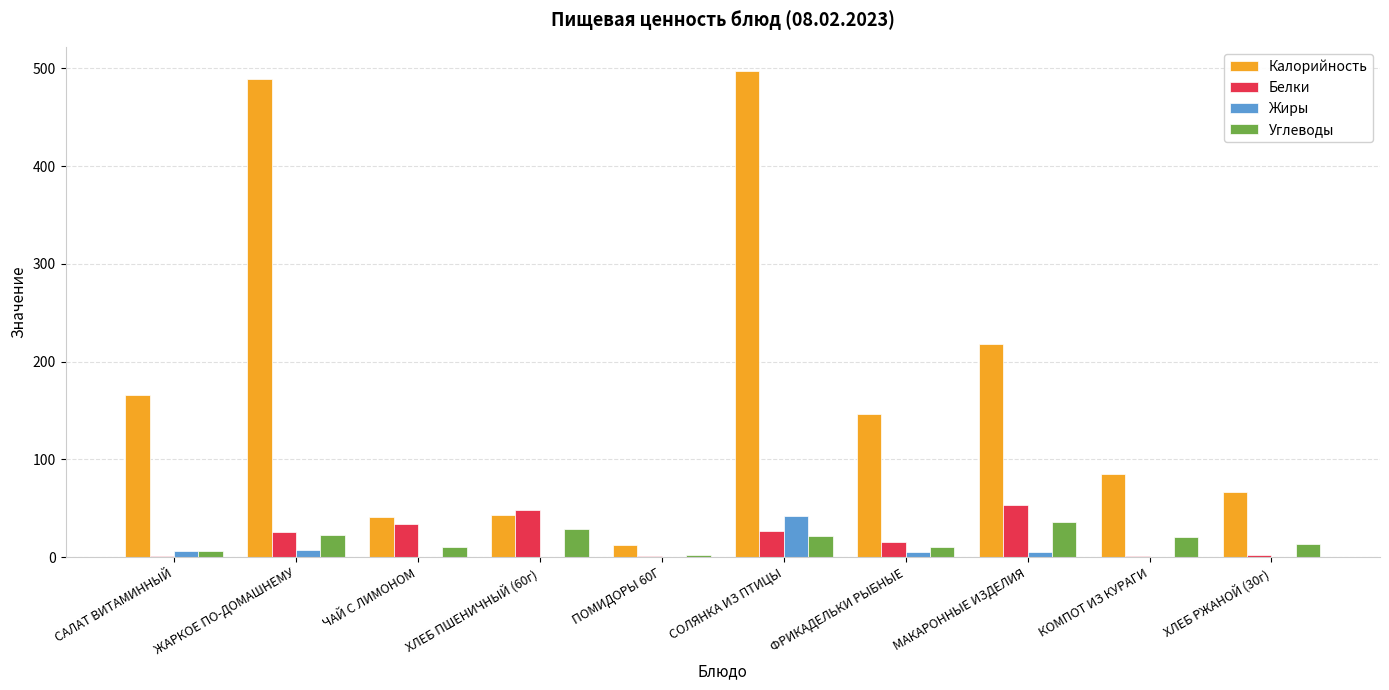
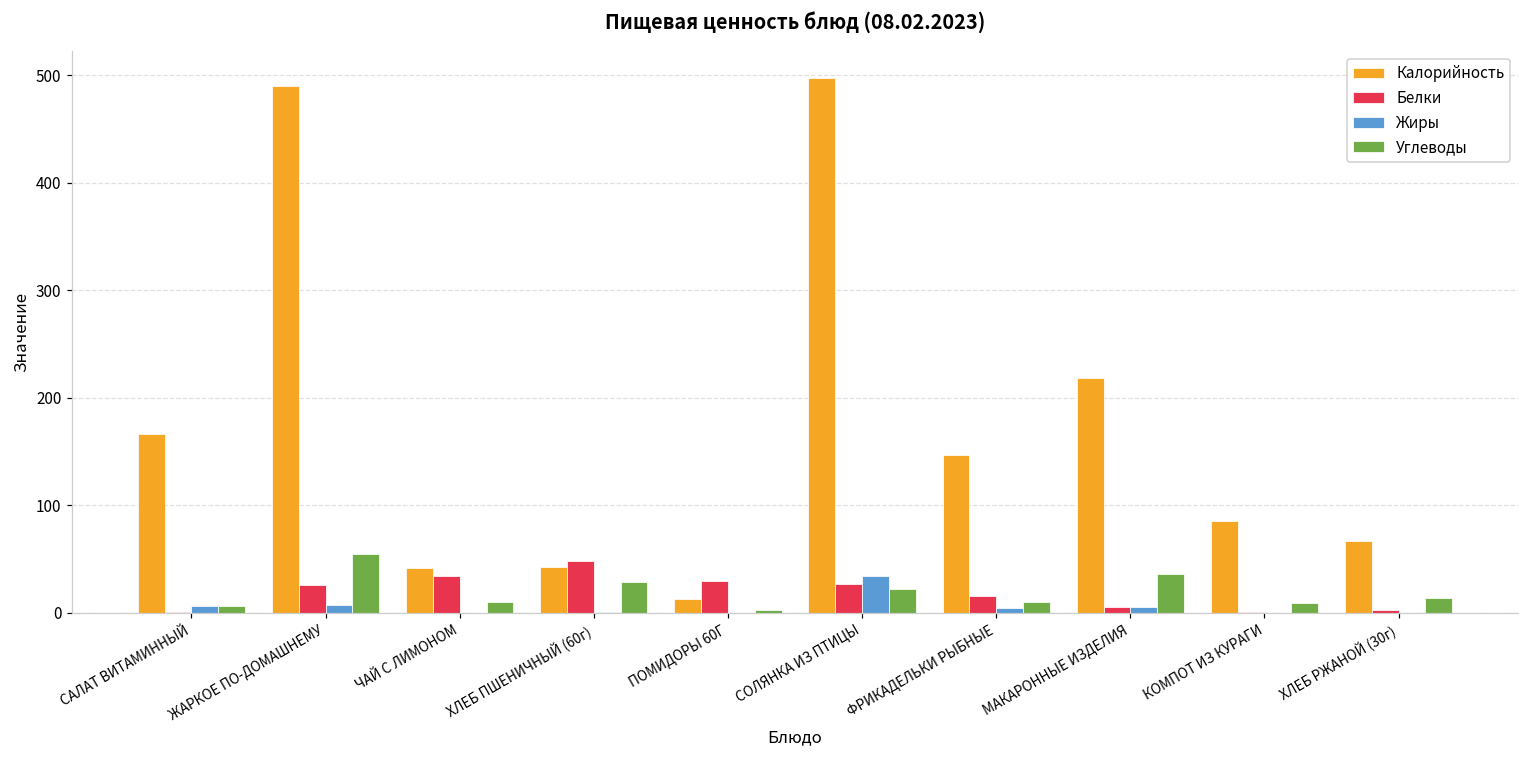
  {
    "Калорийность": {
      "САЛАТ ВИТАМИННЫЙ": 170,
      "ЖАРКОЕ ПО-ДОМАШНЕМУ": 490,
      "ЧАЙ С ЛИМОНОМ": 40,
      "ХЛЕБ ПШЕНИЧНЫЙ (60г)": 40,
      "ПОМИДОРЫ 60Г": 10,
      "СОЛЯНКА ИЗ ПТИЦЫ": 500,
      "ФРИКАДЕЛЬКИ РЫБНЫЕ": 150,
      "МАКАРОННЫЕ ИЗДЕЛИЯ": 220,
      "КОМПОТ ИЗ КУРАГИ": 90,
      "ХЛЕБ РЖАНОЙ (30г)": 70
    },
    "Белки": {
      "ЖАРКОЕ ПО-ДОМАШНЕМУ": 30,
      "ЧАЙ С ЛИМОНОМ": 30,
      "ХЛЕБ ПШЕНИЧНЫЙ (60г)": 50,
-     "ПОМИДОРЫ 60Г": 0,
+     "ПОМИДОРЫ 60Г": 30,
      "СОЛЯНКА ИЗ ПТИЦЫ": 30,
      "ФРИКАДЕЛЬКИ РЫБНЫЕ": 20,
-     "МАКАРОННЫЕ ИЗДЕЛИЯ": 50
+     "МАКАРОННЫЕ ИЗДЕЛИЯ": 10
    },
    "Жиры": {
      "САЛАТ ВИТАМИННЫЙ": 10,
      "ЖАРКОЕ ПО-ДОМАШНЕМУ": 10,
-     "СОЛЯНКА ИЗ ПТИЦЫ": 40,
+     "СОЛЯНКА ИЗ ПТИЦЫ": 30,
      "ФРИКАДЕЛЬКИ РЫБНЫЕ": 0,
      "МАКАРОННЫЕ ИЗДЕЛИЯ": 10
    },
    "Углеводы": {
      "САЛАТ ВИТАМИННЫЙ": 10,
-     "ЖАРКОЕ ПО-ДОМАШНЕМУ": 20,
+     "ЖАРКОЕ ПО-ДОМАШНЕМУ": 50,
      "ЧАЙ С ЛИМОНОМ": 10,
      "ХЛЕБ ПШЕНИЧНЫЙ (60г)": 30,
      "СОЛЯНКА ИЗ ПТИЦЫ": 20,
      "ФРИКАДЕЛЬКИ РЫБНЫЕ": 10,
      "МАКАРОННЫЕ ИЗДЕЛИЯ": 40,
-     "КОМПОТ ИЗ КУРАГИ": 20,
+     "КОМПОТ ИЗ КУРАГИ": 10,
      "ХЛЕБ РЖАНОЙ (30г)": 10
    }
  }
